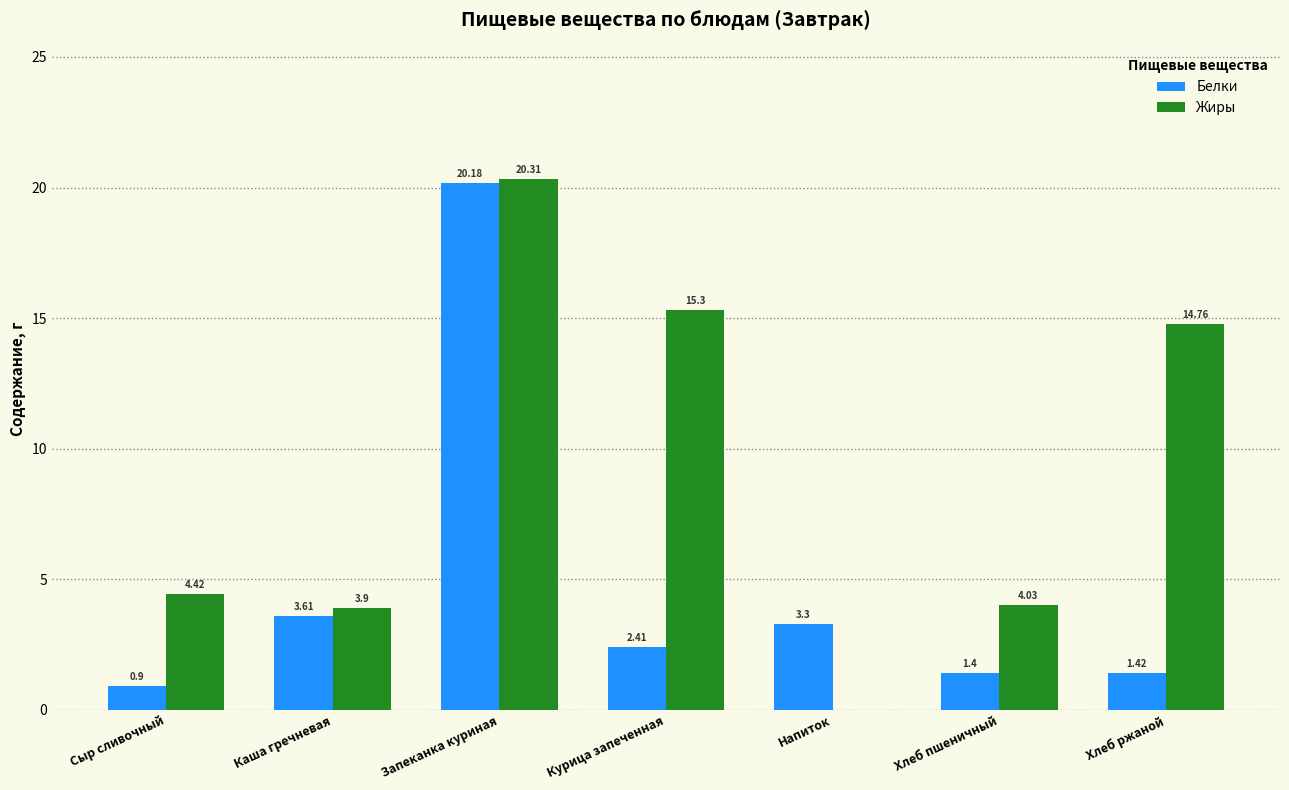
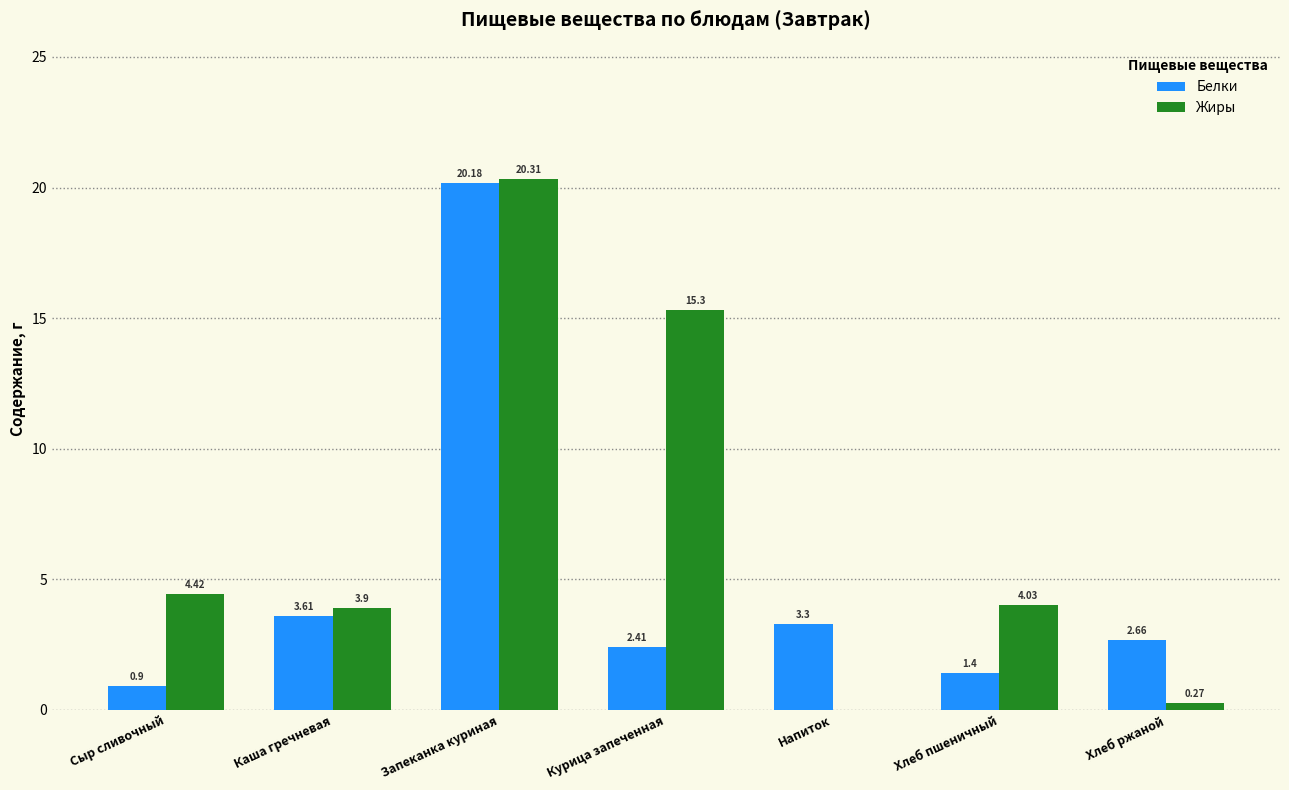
  {
    "Белки": {
      "Сыр сливочный": 0.9,
      "Каша гречневая": 3.61,
      "Запеканка куриная": 20.18,
      "Курица запеченная": 2.41,
      "Напиток": 3.3,
      "Хлеб пшеничный": 1.4,
-     "Хлеб ржаной": 1.42
+     "Хлеб ржаной": 2.66
    },
    "Жиры": {
      "Сыр сливочный": 4.42,
      "Каша гречневая": 3.9,
      "Запеканка куриная": 20.31,
      "Курица запеченная": 15.3,
      "Хлеб пшеничный": 4.03,
-     "Хлеб ржаной": 14.76
+     "Хлеб ржаной": 0.27
    }
  }
